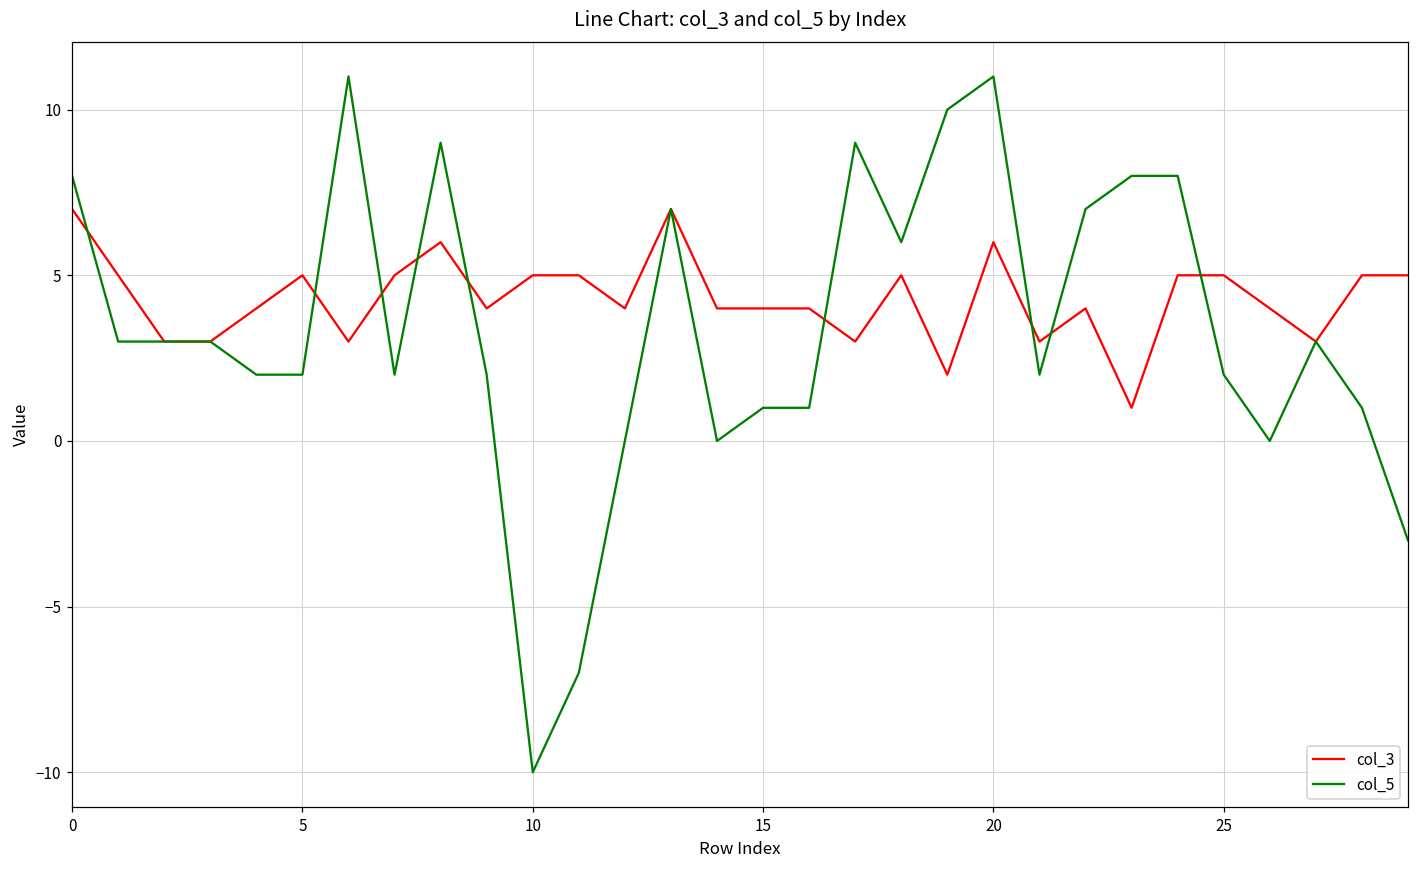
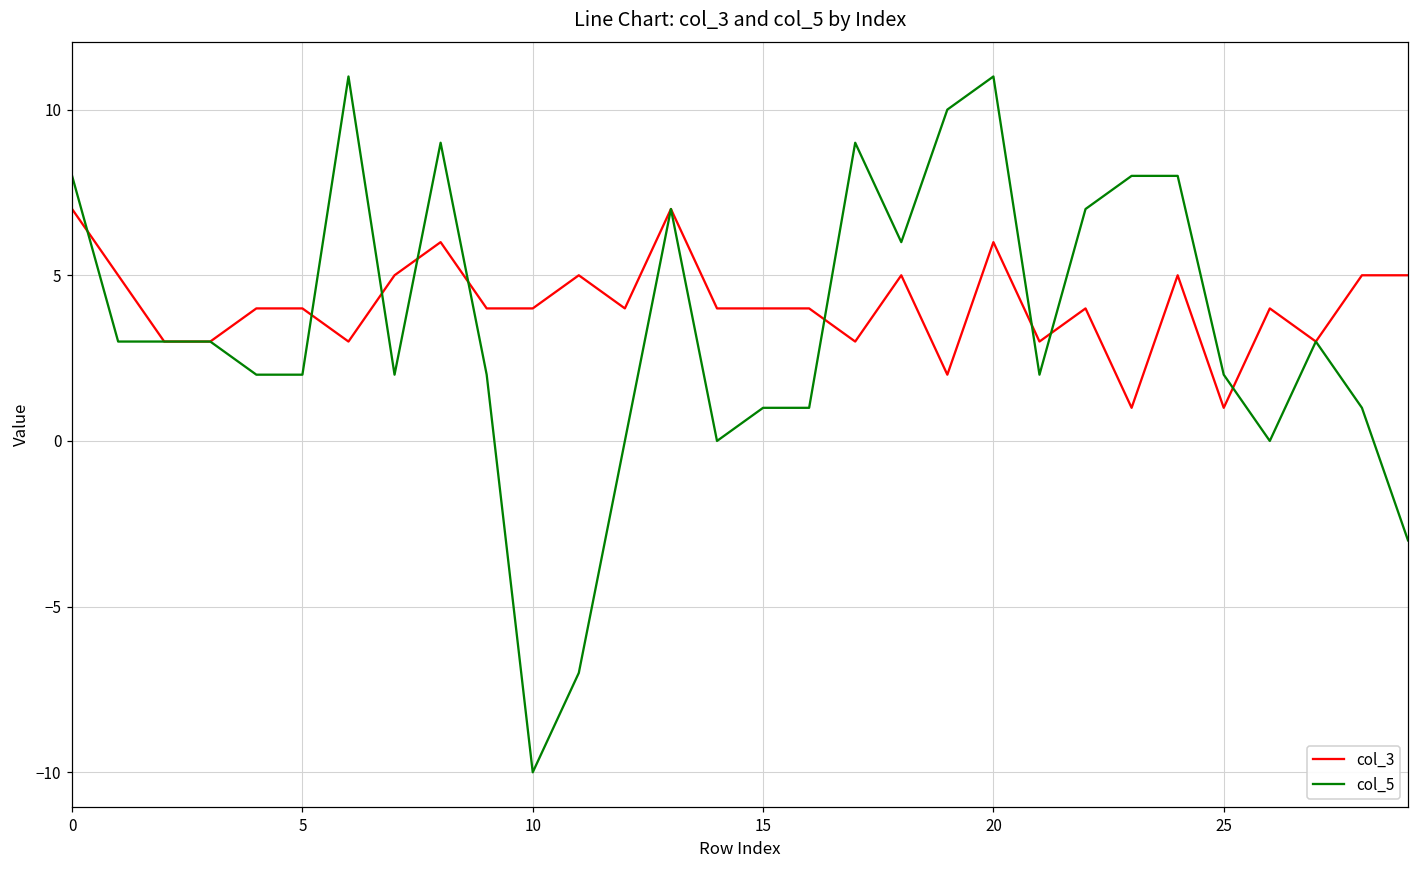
  {
    "col_3": {
      "0": 7,
-     "5": 5,
-     "10": 5,
+     "5": 4,
+     "10": 4,
      "15": 4,
      "20": 6,
-     "25": 5
+     "25": 1
    },
    "col_5": {
      "0": 8,
      "5": 2,
      "10": -10,
      "15": 1,
      "20": 11,
      "25": 2
    }
  }
